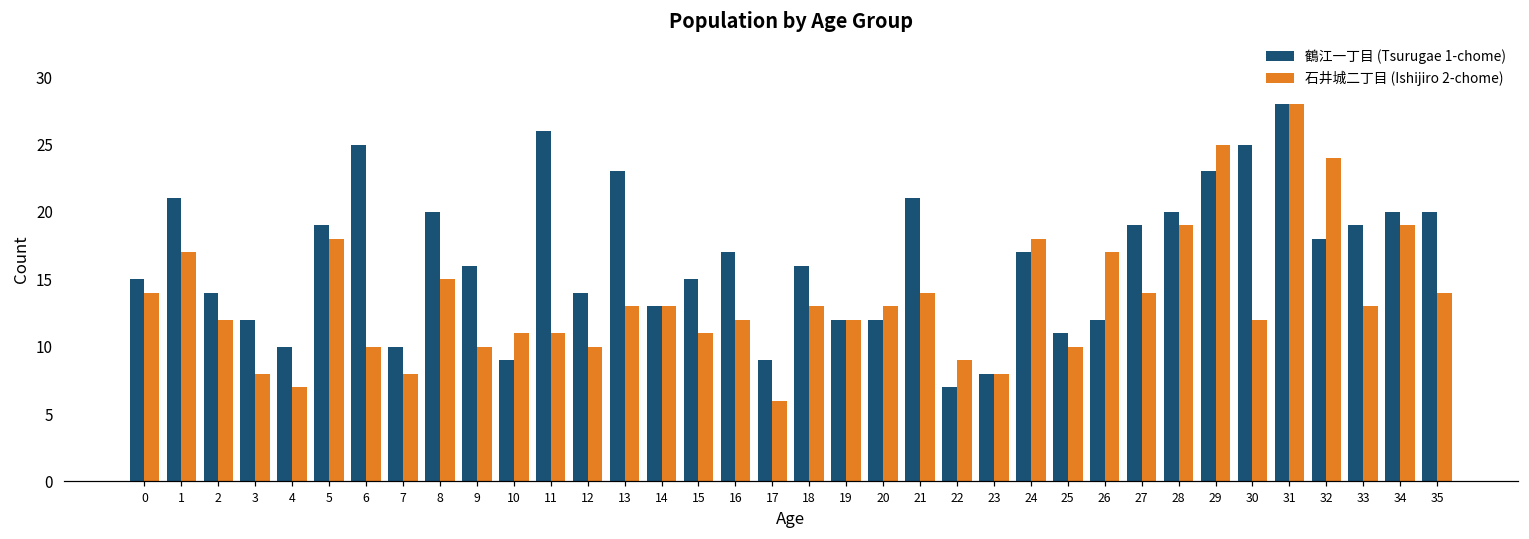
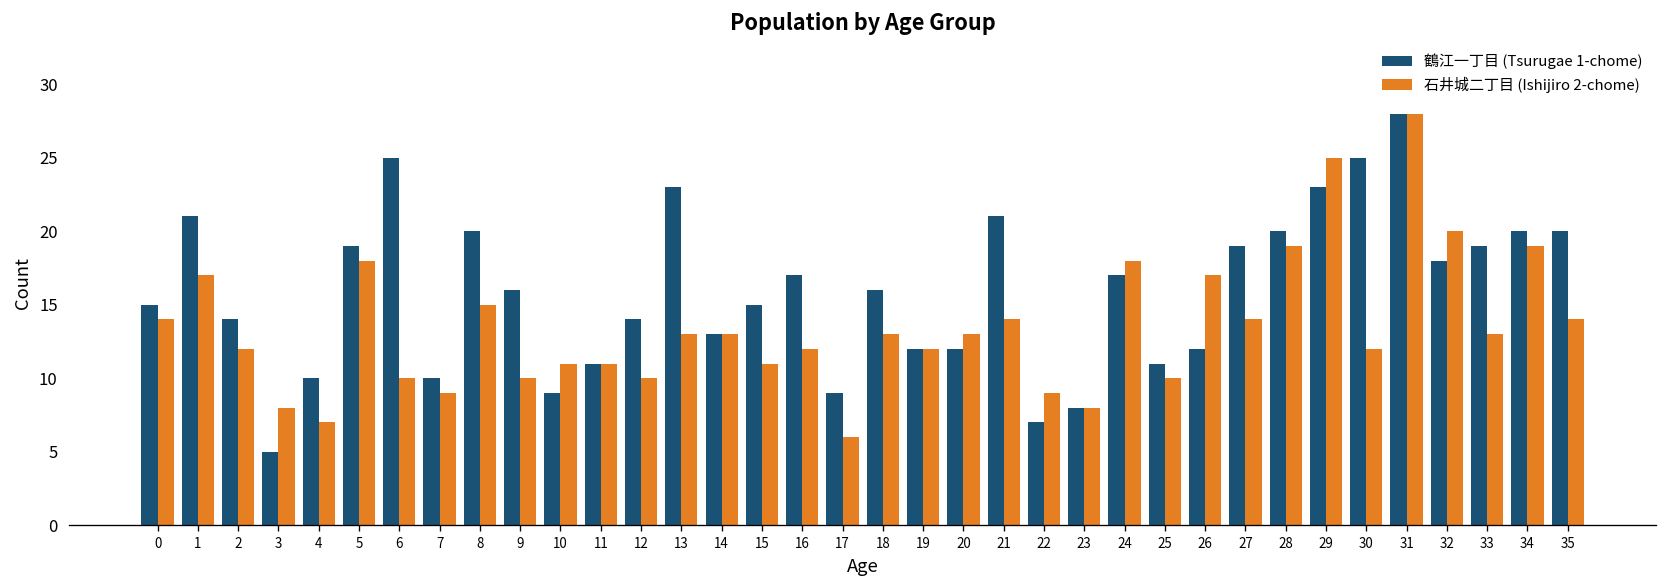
  {
    "鶴江一丁目 (Tsurugae 1-chome)": {
      "0": 15,
      "1": 21,
      "2": 14,
-     "3": 12,
+     "3": 5,
      "4": 10,
      "5": 19,
      "6": 25,
      "7": 10,
      "8": 20,
      "9": 16,
      "10": 9,
-     "11": 26,
+     "11": 11,
      "12": 14,
      "13": 23,
      "14": 13,
      "15": 15,
      "16": 17,
      "17": 9,
      "18": 16,
      "19": 12,
      "20": 12,
      "21": 21,
      "22": 7,
      "23": 8,
      "24": 17,
      "25": 11,
      "26": 12,
      "27": 19,
      "28": 20,
      "29": 23,
      "30": 25,
      "31": 28,
      "32": 18,
      "33": 19,
      "34": 20,
      "35": 20
    },
    "石井城二丁目 (Ishijiro 2-chome)": {
      "0": 14,
      "1": 17,
      "2": 12,
      "3": 8,
      "4": 7,
      "5": 18,
      "6": 10,
-     "7": 8,
+     "7": 9,
      "8": 15,
      "9": 10,
      "10": 11,
      "11": 11,
      "12": 10,
      "13": 13,
      "14": 13,
      "15": 11,
      "16": 12,
      "17": 6,
      "18": 13,
      "19": 12,
      "20": 13,
      "21": 14,
      "22": 9,
      "23": 8,
      "24": 18,
      "25": 10,
      "26": 17,
      "27": 14,
      "28": 19,
      "29": 25,
      "30": 12,
      "31": 28,
-     "32": 24,
+     "32": 20,
      "33": 13,
      "34": 19,
      "35": 14
    }
  }
